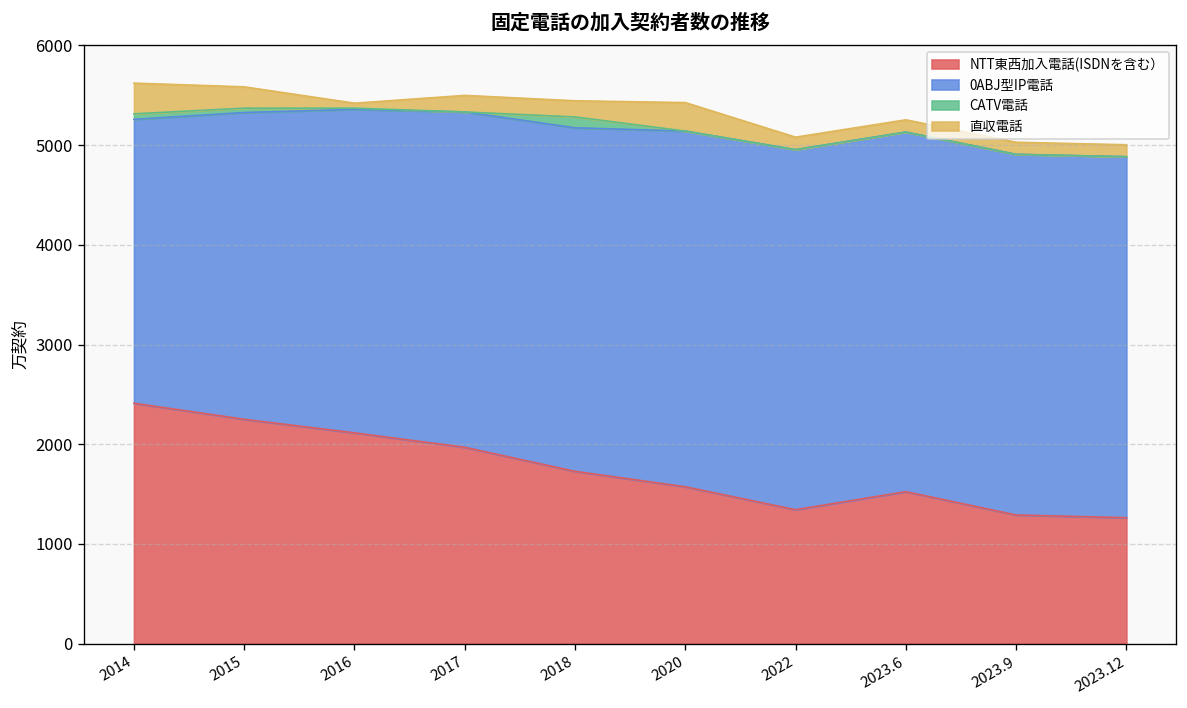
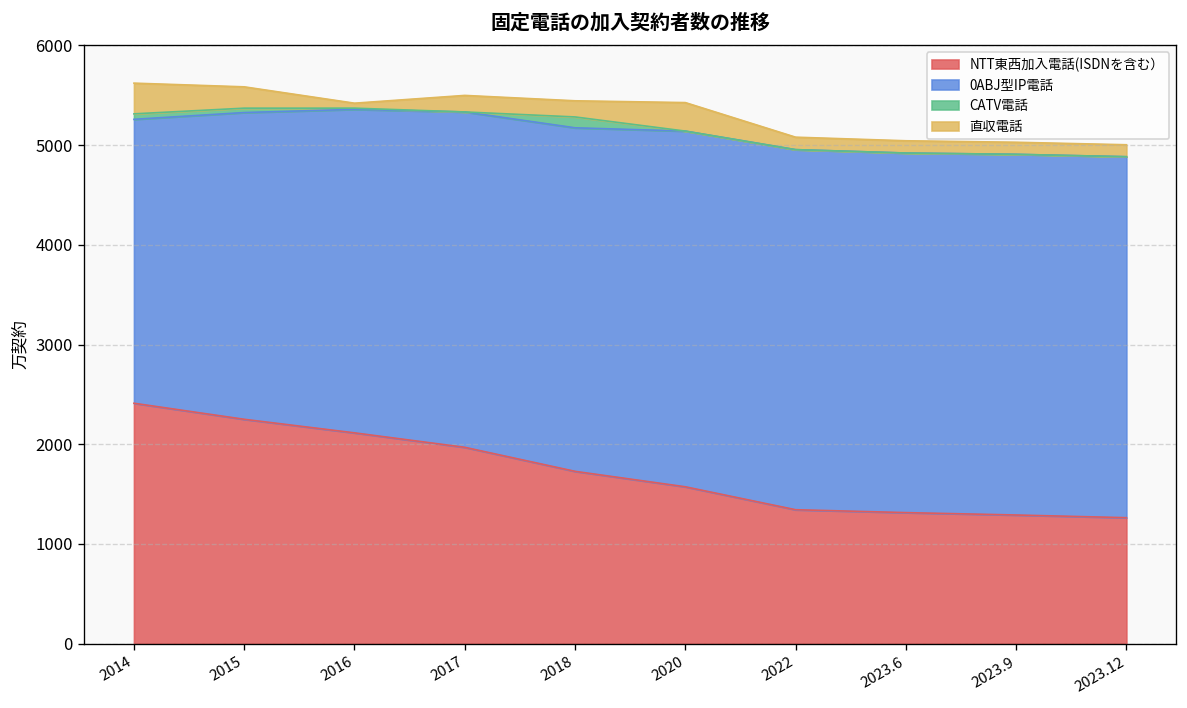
  {
    "NTT東西加入電話(ISDNを含む）": {
      "2014": 2400,
      "2015": 2300,
      "2016": 2100,
      "2017": 2000,
      "2018": 1700,
      "2020": 1600,
      "2022": 1300,
-     "2023.6": 1500,
+     "2023.6": 1300,
      "2023.9": 1300,
      "2023.12": 1300
    },
    "0ABJ型IP電話": {
      "2014": 2800,
      "2015": 3100,
      "2018": 3400
    },
    "CATV電話": {
      "2014": 100,
      "2015": 0,
      "2018": 100
    },
    "直収電話": {
      "2014": 300,
      "2015": 200,
      "2016": 100,
      "2017": 200,
      "2018": 200,
      "2020": 300,
      "2022": 100,
      "2023.6": 100,
      "2023.9": 100,
      "2023.12": 100
    }
  }
